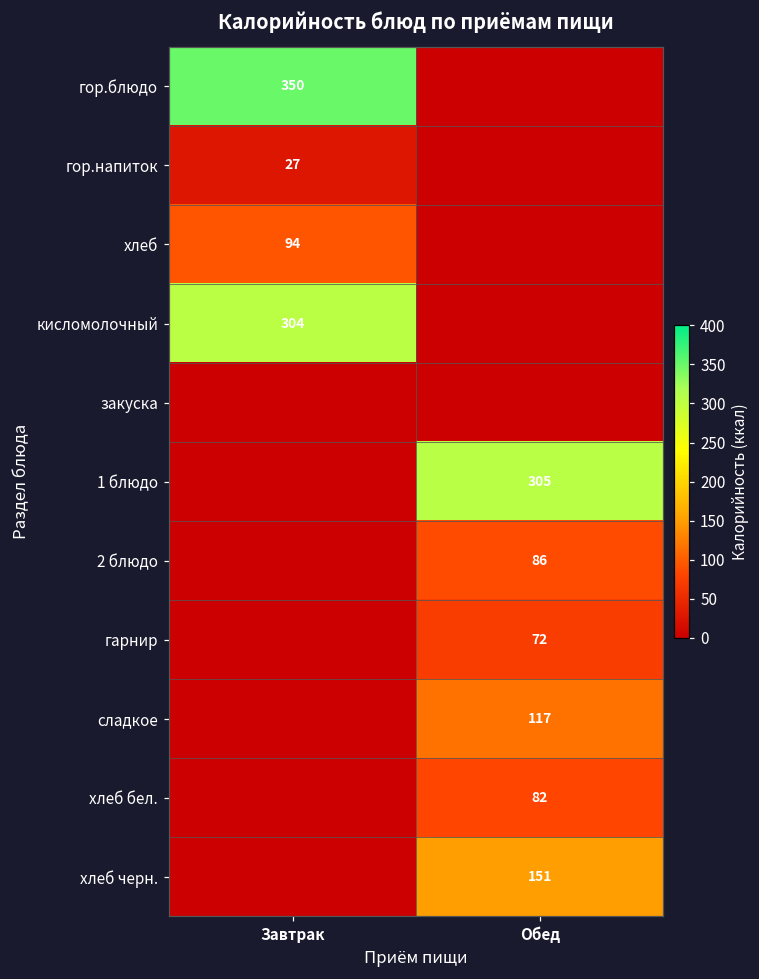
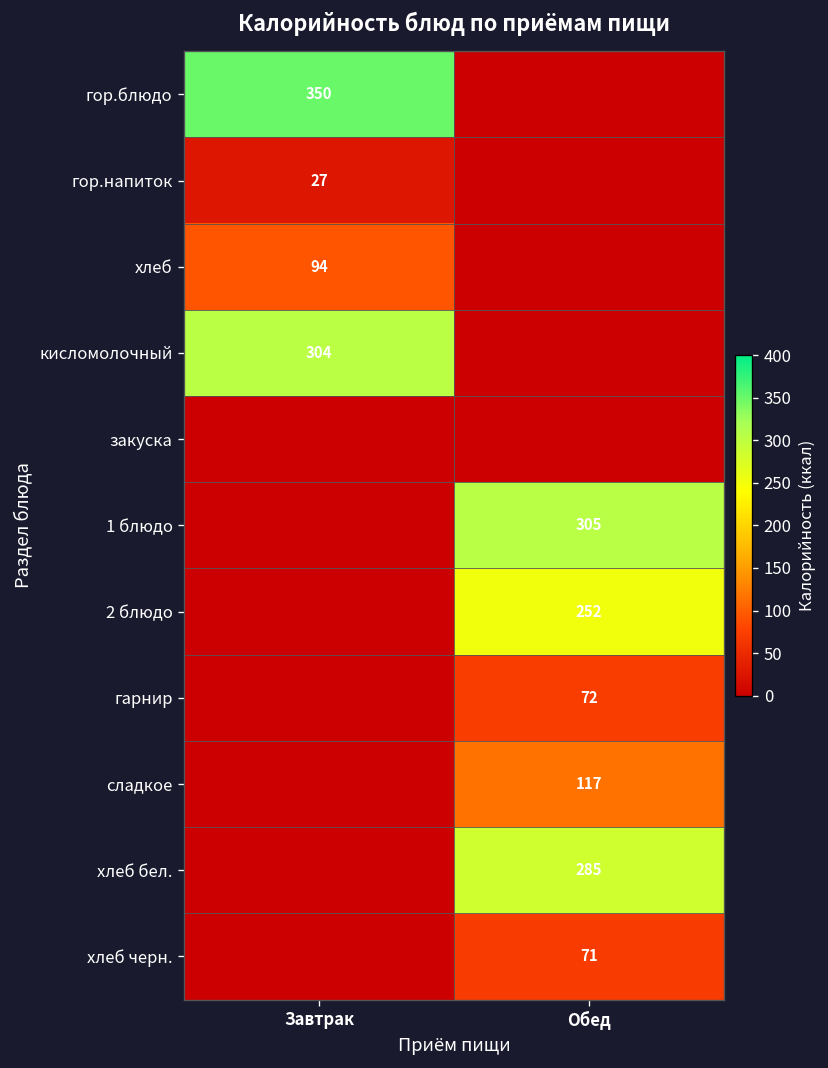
  {
    "гор.блюдо": {
      "Завтрак": 350
    },
    "гор.напиток": {
      "Завтрак": 27
    },
    "хлеб": {
      "Завтрак": 94
    },
    "кисломолочный": {
      "Завтрак": 304
    },
    "1 блюдо": {
      "Обед": 305
    },
    "2 блюдо": {
-     "Обед": 86
+     "Обед": 252
    },
    "гарнир": {
      "Обед": 72
    },
    "сладкое": {
      "Обед": 117
    },
    "хлеб бел.": {
-     "Обед": 82
+     "Обед": 285
    },
    "хлеб черн.": {
-     "Обед": 151
+     "Обед": 71
    }
  }
